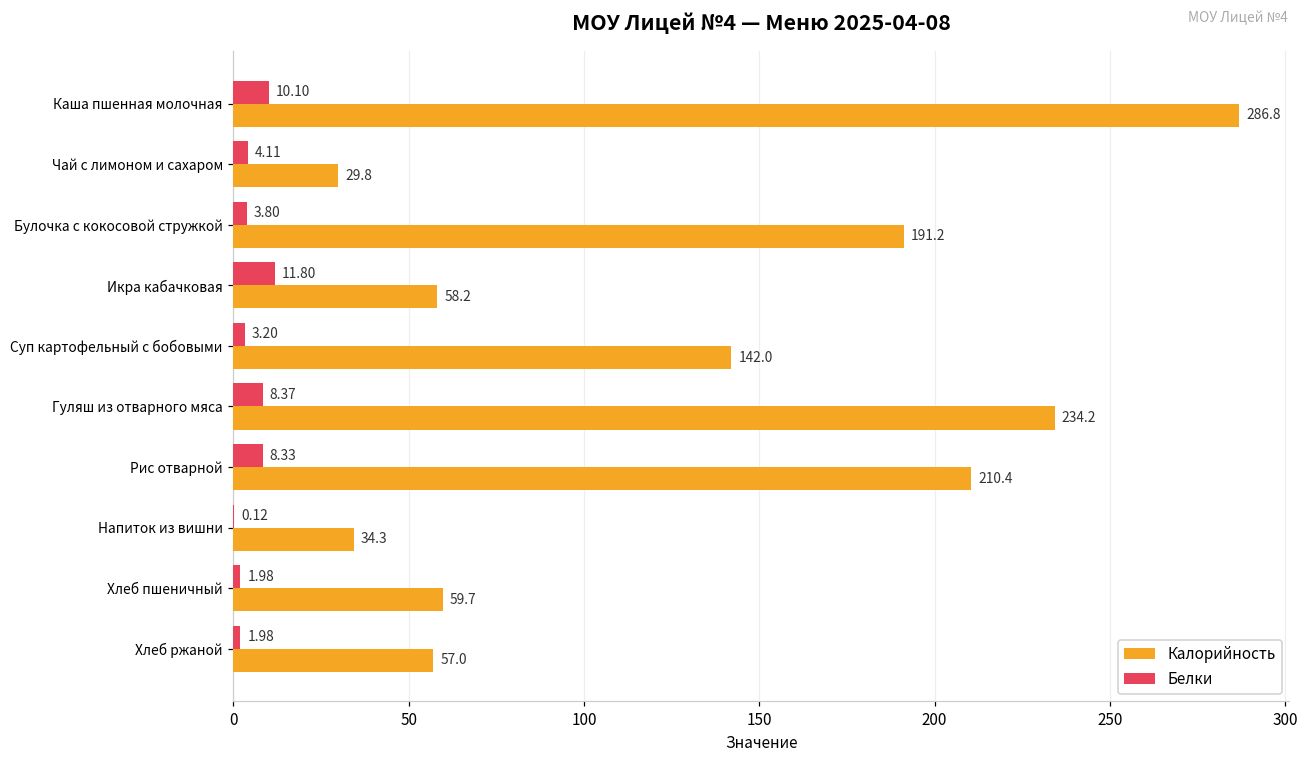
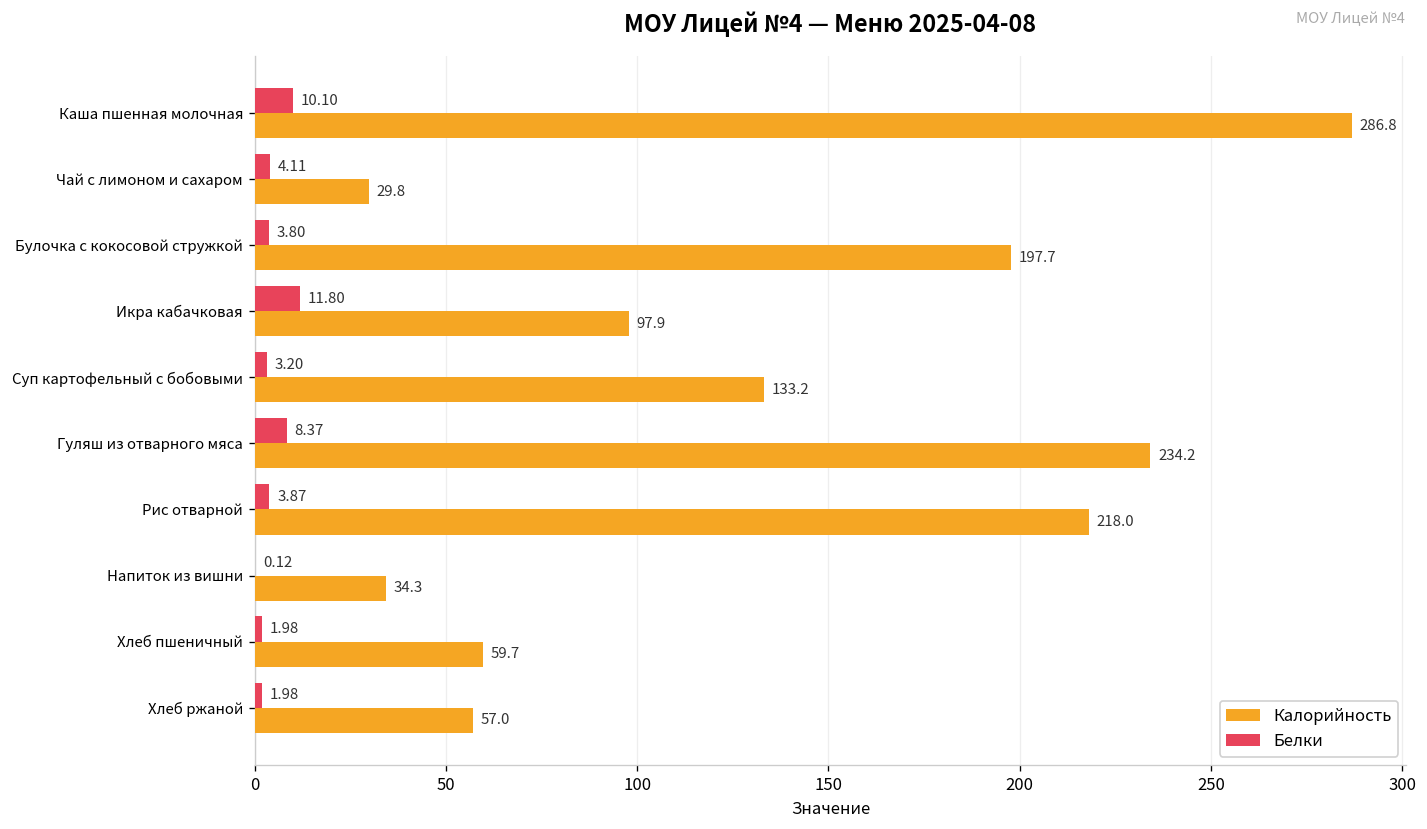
  {
    "Калорийность": {
      "Каша пшенная молочная": 286.8,
      "Чай с лимоном и сахаром": 29.8,
-     "Булочка с кокосовой стружкой": 191.2,
-     "Икра кабачковая": 58.2,
-     "Суп картофельный с бобовыми": 142.0,
+     "Булочка с кокосовой стружкой": 197.7,
+     "Икра кабачковая": 97.9,
+     "Суп картофельный с бобовыми": 133.2,
      "Гуляш из отварного мяса": 234.2,
-     "Рис отварной": 210.4,
+     "Рис отварной": 218.0,
      "Напиток из вишни": 34.3,
      "Хлеб пшеничный": 59.7,
      "Хлеб ржаной": 57.0
    },
    "Белки": {
      "Каша пшенная молочная": 10.10,
      "Чай с лимоном и сахаром": 4.11,
      "Булочка с кокосовой стружкой": 3.80,
      "Икра кабачковая": 11.80,
      "Суп картофельный с бобовыми": 3.20,
      "Гуляш из отварного мяса": 8.37,
-     "Рис отварной": 8.33,
+     "Рис отварной": 3.87,
      "Напиток из вишни": 0.12,
      "Хлеб пшеничный": 1.98,
      "Хлеб ржаной": 1.98
    }
  }
